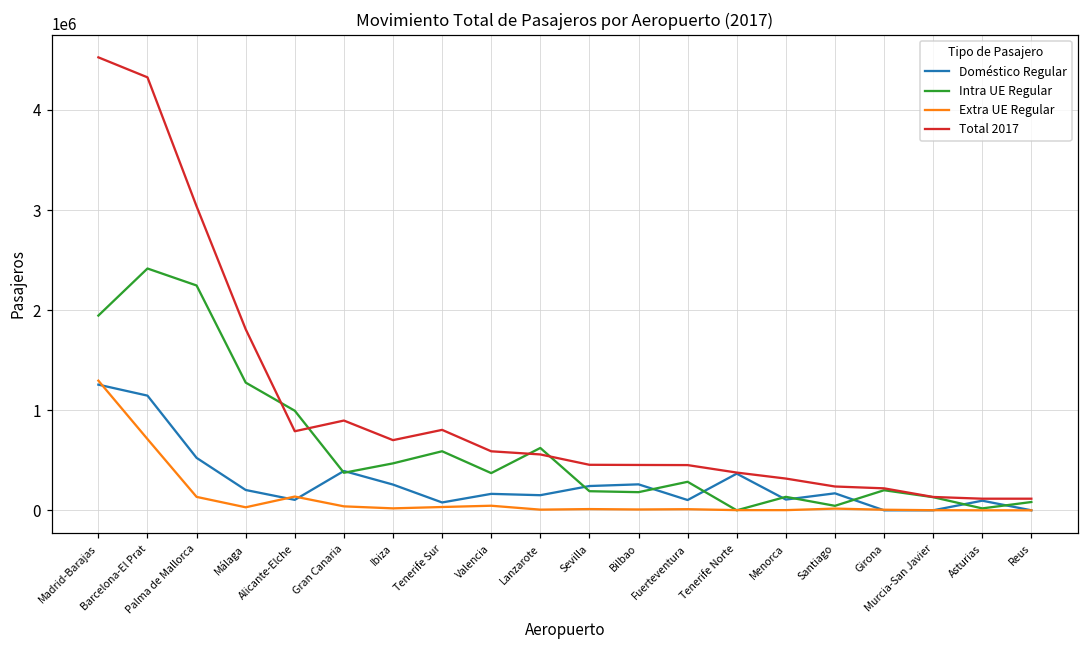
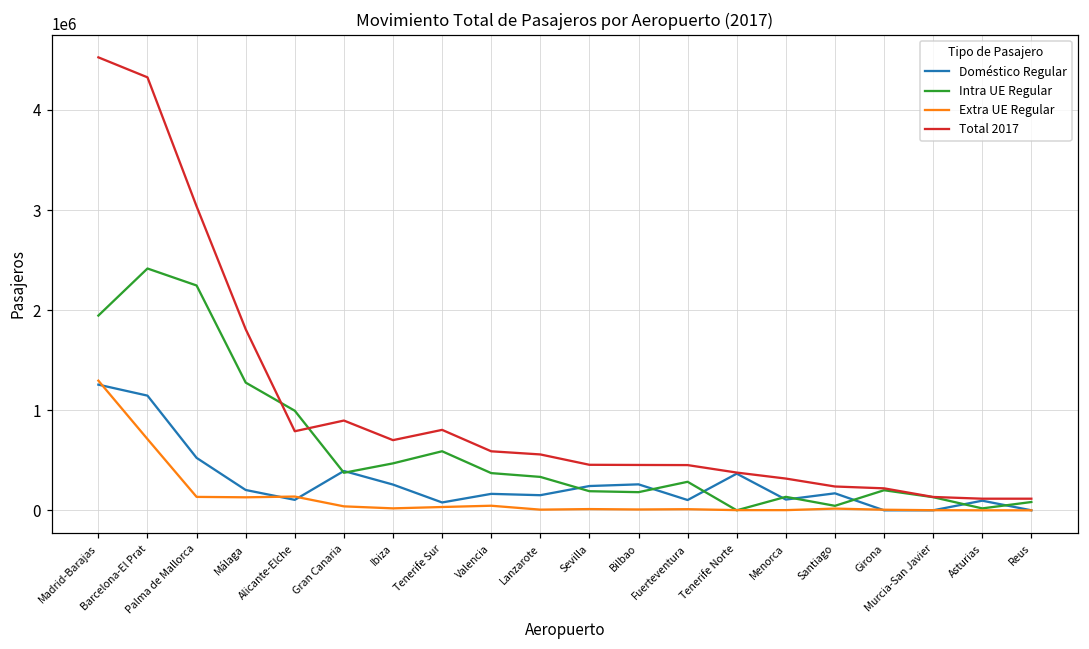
  {
    "Doméstico Regular": {
      "Madrid-Barajas": 1300000,
      "Barcelona-El Prat": 1100000,
      "Palma de Mallorca": 500000,
      "Málaga": 200000,
      "Alicante-Elche": 100000,
      "Ibiza": 300000,
      "Tenerife Sur": 100000,
      "Valencia": 200000,
      "Lanzarote": 200000,
      "Sevilla": 200000,
      "Bilbao": 300000,
      "Fuerteventura": 100000,
      "Santiago": 200000
    },
    "Intra UE Regular": {
      "Madrid-Barajas": 1900000,
      "Barcelona-El Prat": 2400000,
      "Palma de Mallorca": 2200000,
      "Málaga": 1300000,
      "Alicante-Elche": 1000000,
      "Ibiza": 500000,
      "Tenerife Sur": 600000,
      "Valencia": 400000,
-     "Lanzarote": 600000,
+     "Lanzarote": 300000,
      "Sevilla": 200000,
      "Bilbao": 200000,
      "Fuerteventura": 300000,
      "Santiago": 0,
      "Reus": 100000
    },
    "Extra UE Regular": {
      "Madrid-Barajas": 1300000,
      "Barcelona-El Prat": 700000,
      "Palma de Mallorca": 100000,
-     "Málaga": 0,
+     "Málaga": 100000,
      "Alicante-Elche": 100000,
      "Gran Canaria": 0,
      "Ibiza": 0,
      "Tenerife Sur": 0,
      "Valencia": 0,
      "Lanzarote": 0,
      "Sevilla": 0,
      "Bilbao": 0,
      "Fuerteventura": 0,
      "Menorca": 0,
      "Santiago": 0
    },
    "Total 2017": {
      "Madrid-Barajas": 4500000,
      "Barcelona-El Prat": 4300000,
      "Palma de Mallorca": 3000000,
      "Málaga": 1800000,
      "Alicante-Elche": 800000,
      "Gran Canaria": 900000,
      "Ibiza": 700000,
      "Tenerife Sur": 800000,
      "Valencia": 600000,
      "Lanzarote": 600000,
      "Sevilla": 500000,
      "Bilbao": 500000,
      "Fuerteventura": 500000,
      "Menorca": 300000,
      "Santiago": 200000,
      "Reus": 100000
    }
  }
